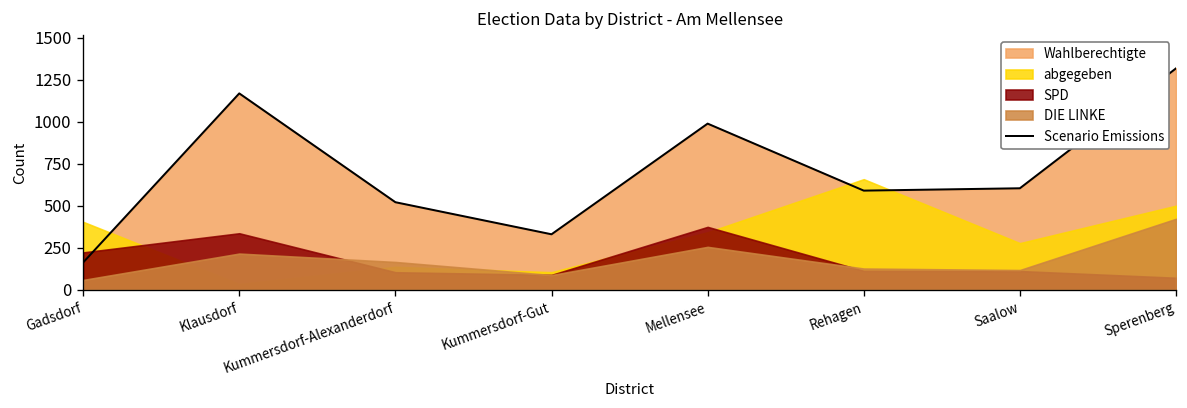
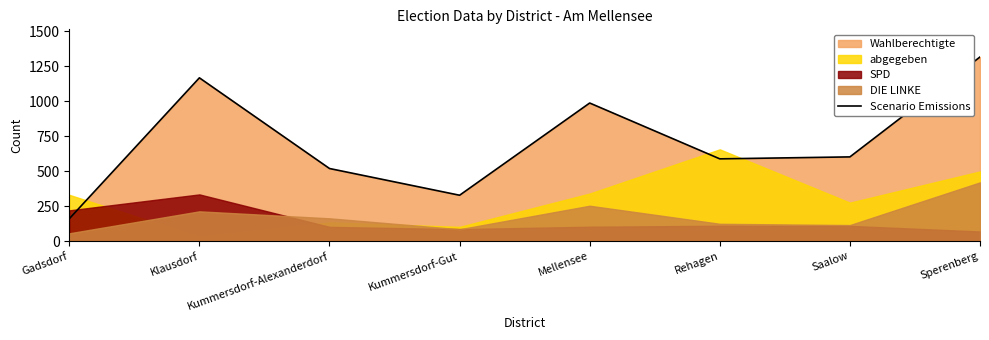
  {
    "abgegeben": {
-     "Gadsdorf": 400,
+     "Gadsdorf": 330,
      "Klausdorf": 30,
      "Kummersdorf-Alexanderdorf": 140,
      "Mellensee": 340,
      "Rehagen": 660,
      "Saalow": 280,
      "Sperenberg": 500
    },
    "SPD": {
      "Gadsdorf": 220,
      "Klausdorf": 340,
      "Kummersdorf-Alexanderdorf": 100,
-     "Mellensee": 370,
+     "Mellensee": 100,
      "Sperenberg": 70
    }
  }
